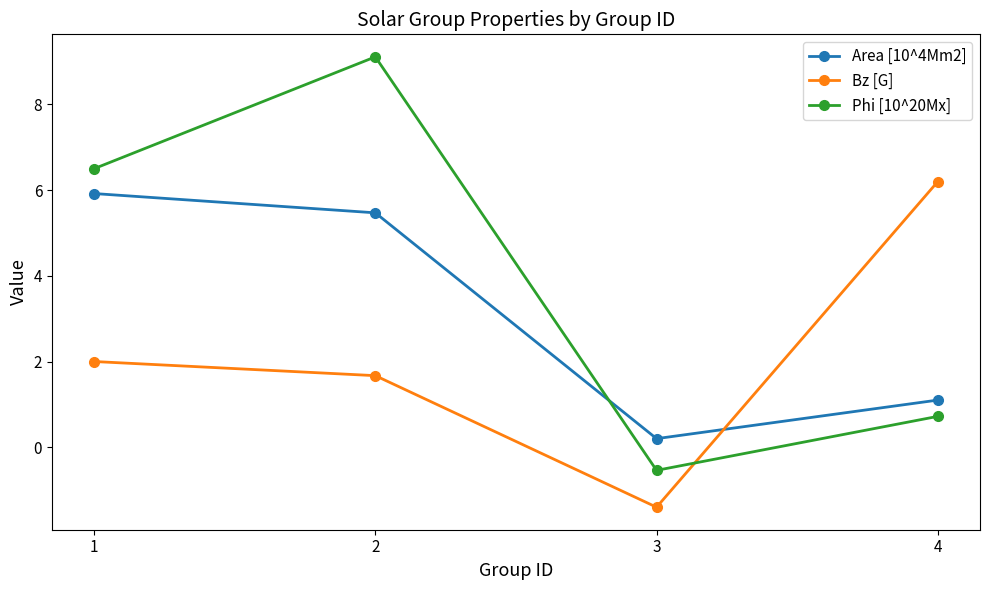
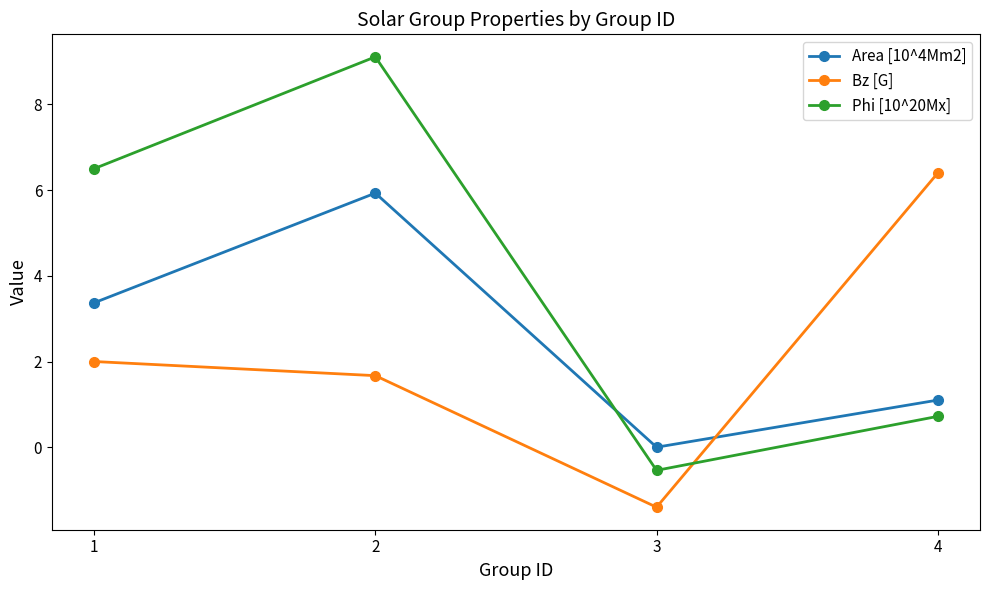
  {
    "Area [10^4Mm2]": {
-     "1": 5.9,
-     "2": 5.5,
-     "3": 0.2,
+     "1": 3.4,
+     "2": 5.9,
+     "3": 0.0,
      "4": 1.1
    },
    "Bz [G]": {
      "1": 2.0,
      "2": 1.7,
      "3": -1.4,
-     "4": 6.2
+     "4": 6.4
    },
    "Phi [10^20Mx]": {
      "1": 6.5,
      "2": 9.1,
      "3": -0.5,
      "4": 0.7
    }
  }
